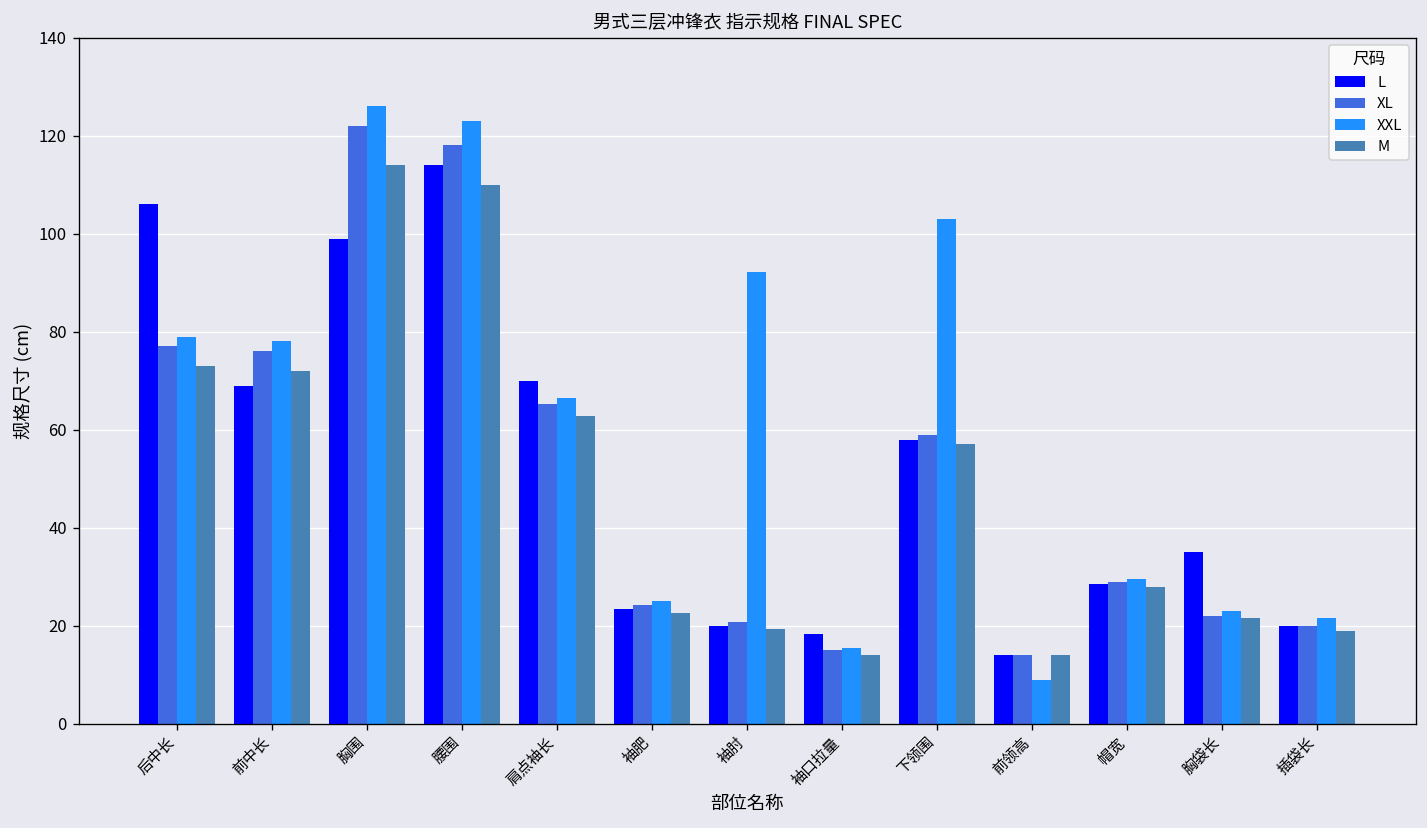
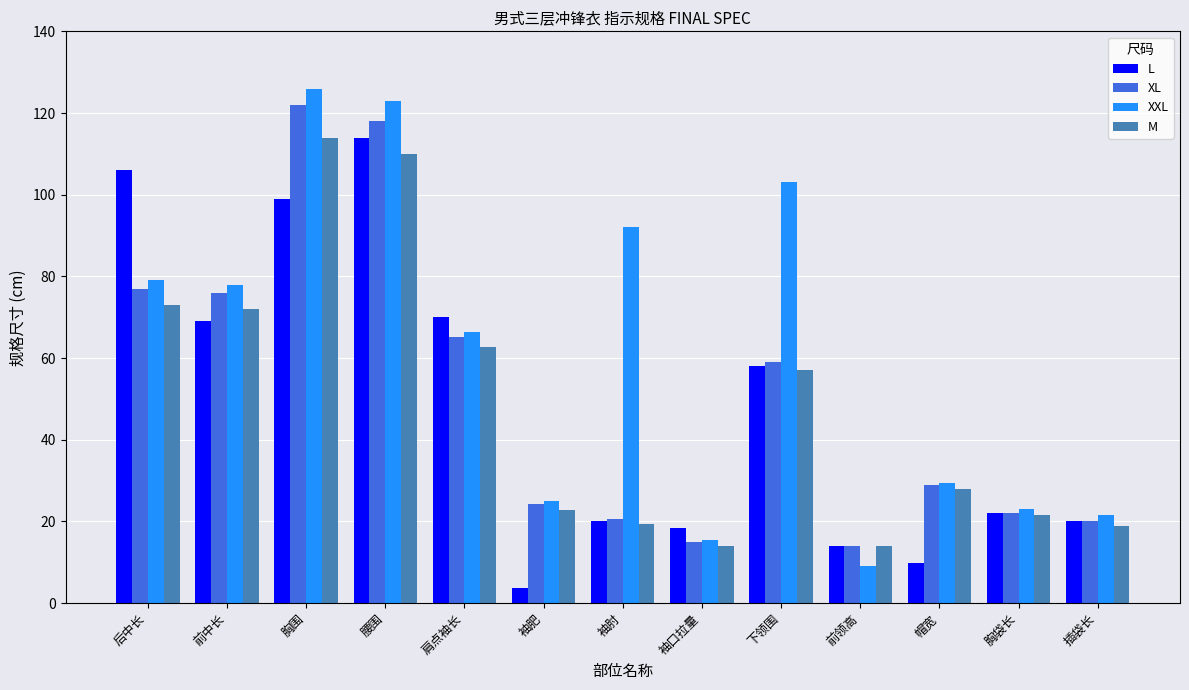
  {
    "L": {
      "后中长": 106,
      "前中长": 69,
      "胸围": 99,
      "腰围": 114,
      "肩点袖长": 70,
-     "袖肥": 24,
+     "袖肥": 4,
      "袖肘": 20,
      "袖口拉量": 18,
      "下领围": 58,
      "前领高": 14,
-     "帽宽": 29,
-     "胸袋长": 35,
+     "帽宽": 10,
+     "胸袋长": 22,
      "插袋长": 20
    },
    "XXL": {
      "后中长": 79,
      "前中长": 78,
      "胸围": 126,
      "腰围": 123,
      "肩点袖长": 66,
      "袖肥": 25,
      "袖肘": 92,
      "袖口拉量": 16,
      "下领围": 103,
      "前领高": 9,
      "帽宽": 30,
      "胸袋长": 23,
      "插袋长": 22
    }
  }
